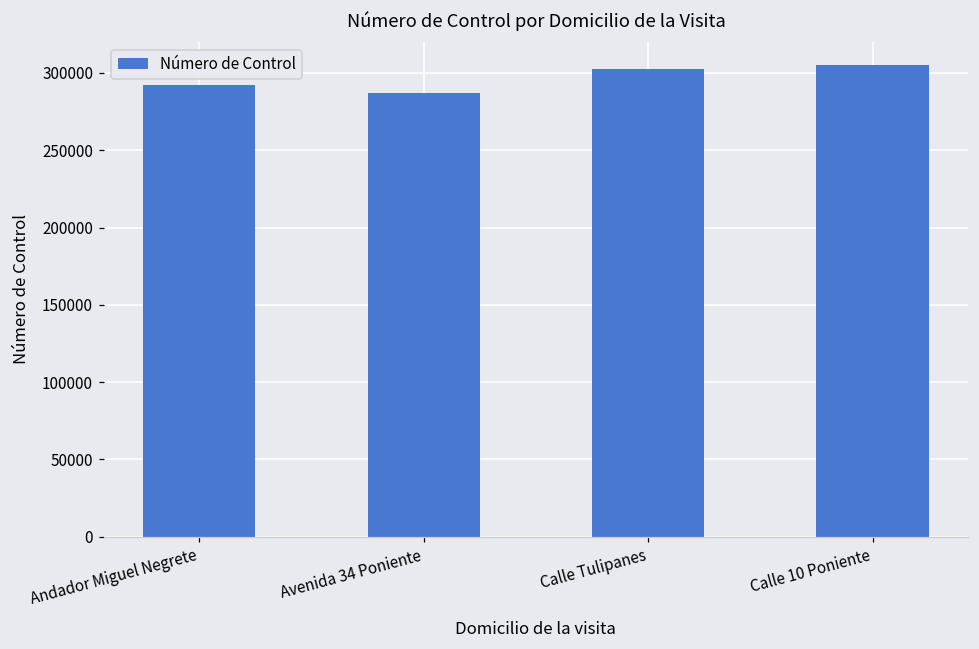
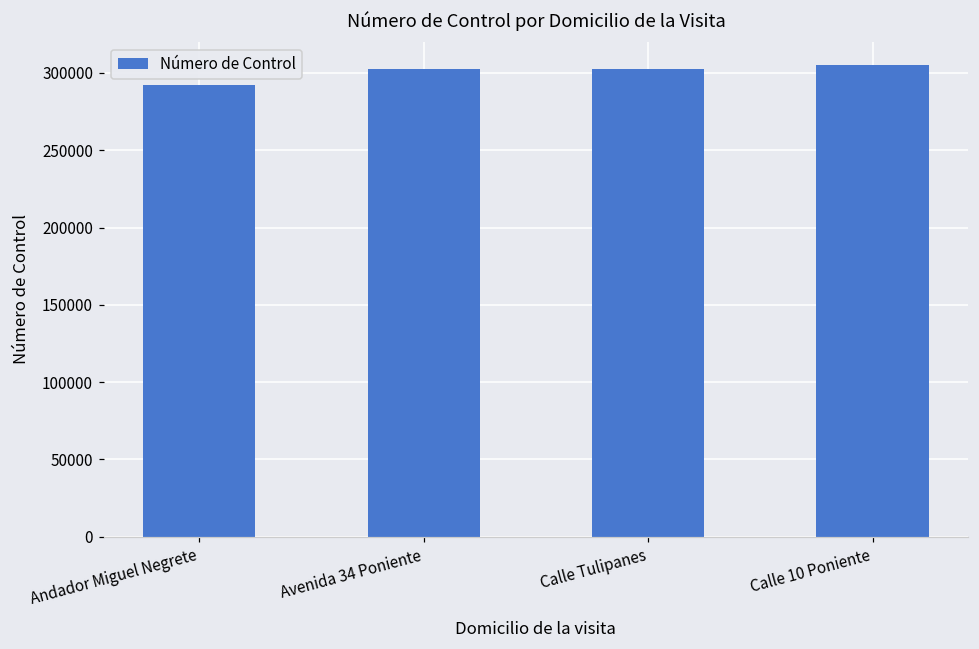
  {
    "Andador Miguel Negrete": 292000,
-   "Avenida 34 Poniente": 287000,
+   "Avenida 34 Poniente": 303000,
    "Calle Tulipanes": 303000,
    "Calle 10 Poniente": 305000
  }
